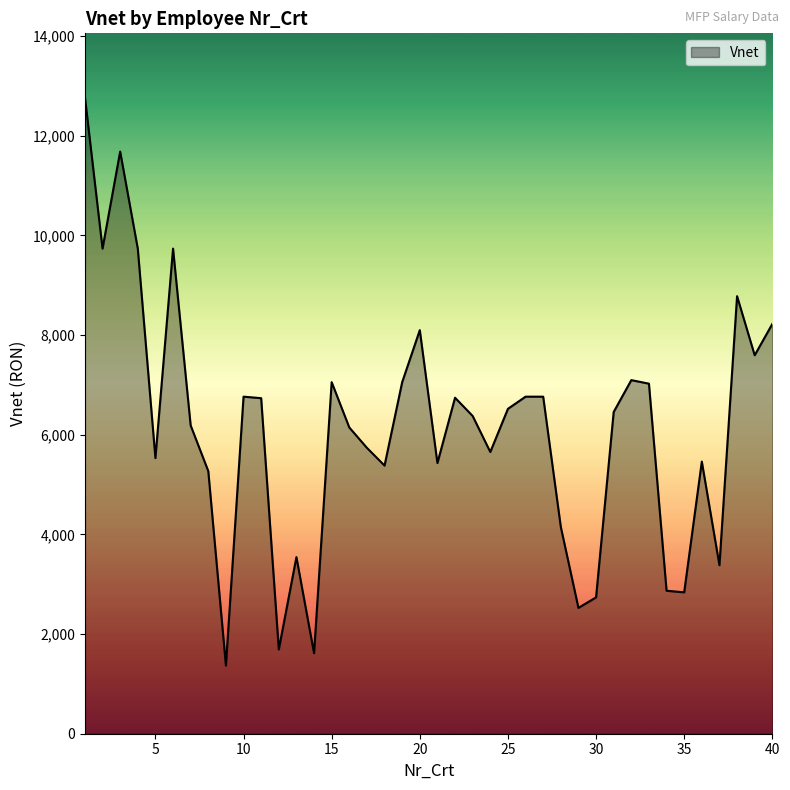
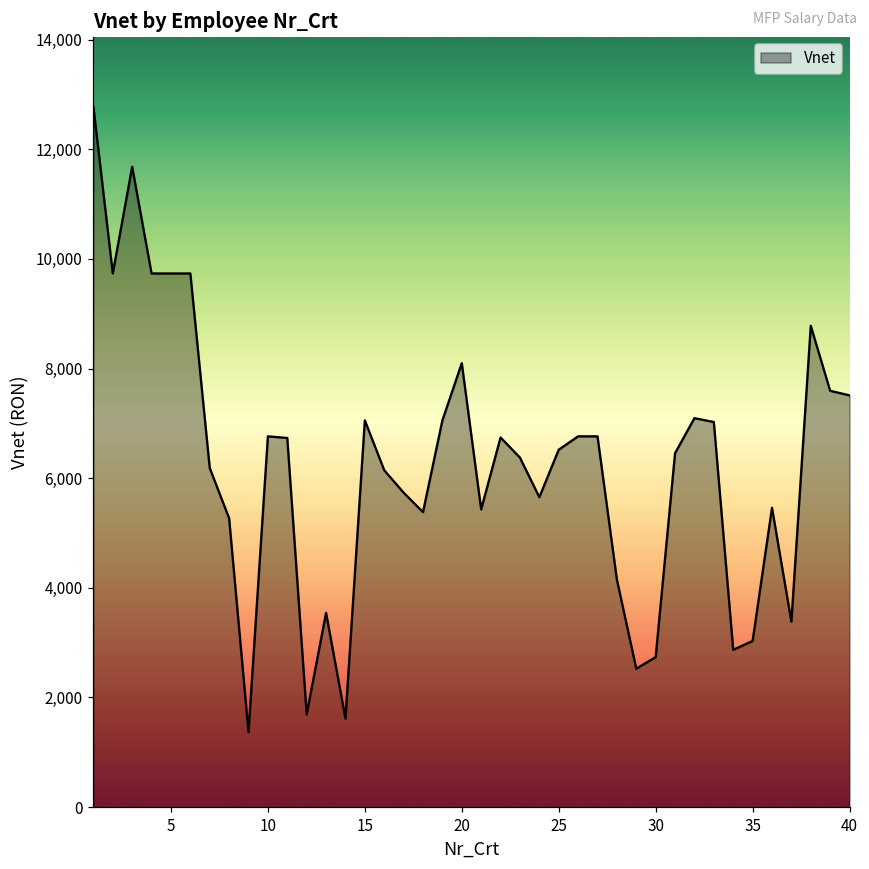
  {
-   "5": "5,500",
+   "5": "9,700",
    "10": "6,800",
    "15": "7,100",
    "20": "8,100",
    "25": "6,500",
    "30": "2,700",
-   "35": "2,800",
-   "40": "8,200"
+   "35": "3,000",
+   "40": "7,500"
  }
